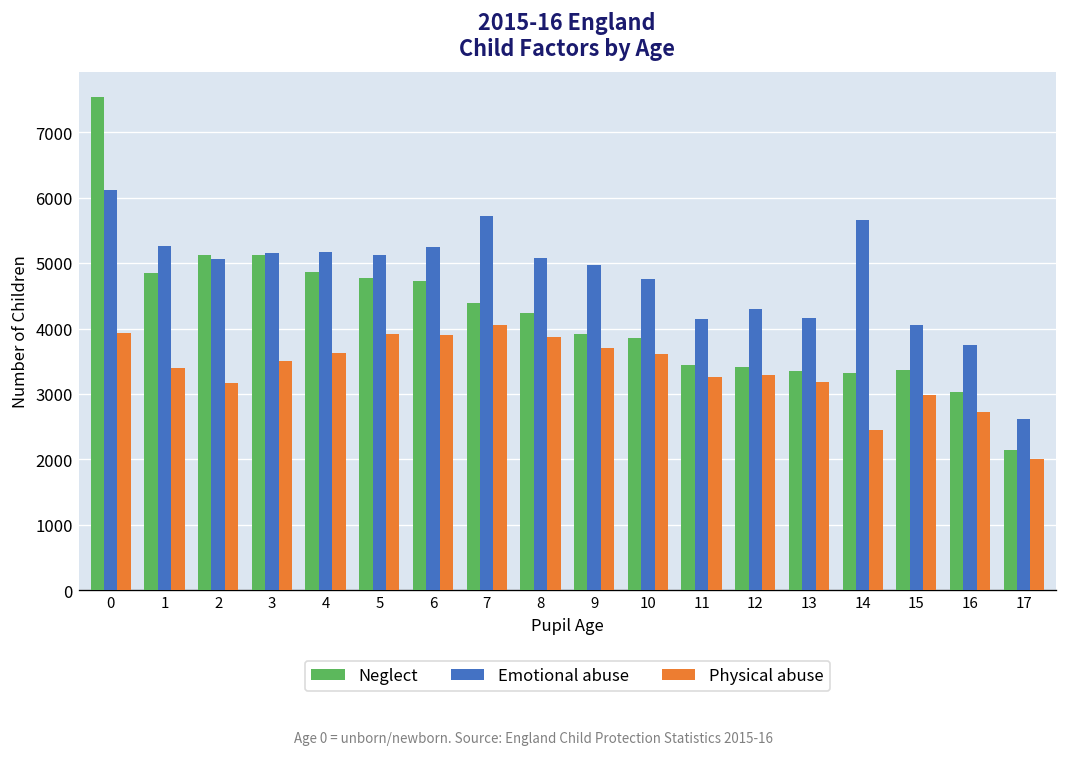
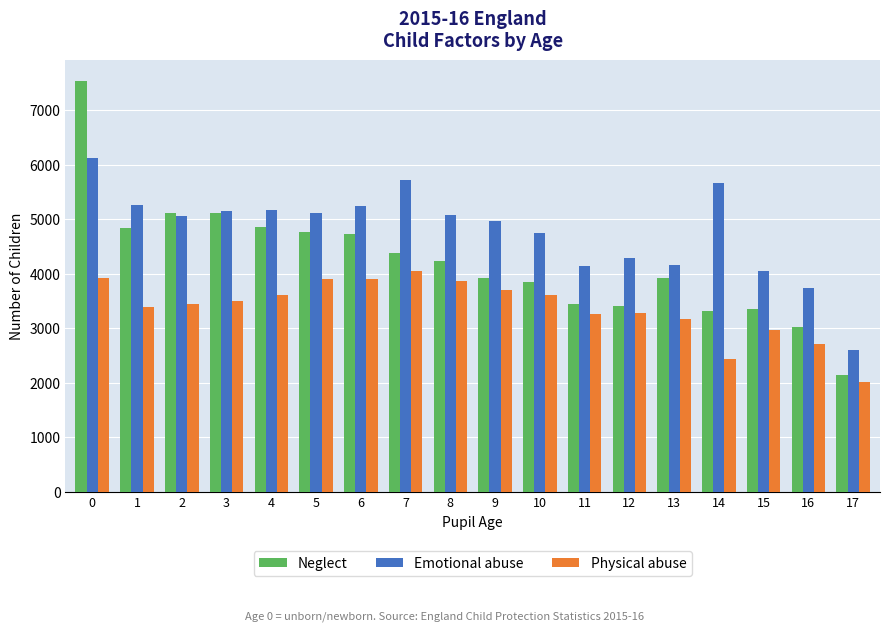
  {
    "Neglect": {
      "0": 7500,
      "1": 4800,
      "2": 5100,
      "3": 5100,
      "4": 4900,
      "5": 4800,
      "6": 4700,
      "7": 4400,
      "8": 4200,
      "9": 3900,
      "10": 3900,
      "11": 3400,
      "12": 3400,
-     "13": 3400,
+     "13": 3900,
      "14": 3300,
      "15": 3400,
      "16": 3000,
      "17": 2100
    },
    "Emotional abuse": {
      "0": 6100,
      "1": 5300,
      "2": 5100,
      "3": 5200,
      "4": 5200,
      "5": 5100,
      "6": 5200,
      "7": 5700,
      "8": 5100,
      "9": 5000,
      "10": 4800,
      "11": 4200,
      "12": 4300,
      "13": 4200,
      "14": 5700,
      "15": 4100,
      "16": 3800,
      "17": 2600
    },
    "Physical abuse": {
      "0": 3900,
      "1": 3400,
-     "2": 3200,
+     "2": 3500,
      "3": 3500,
      "4": 3600,
      "5": 3900,
      "6": 3900,
      "7": 4100,
      "8": 3900,
      "9": 3700,
      "10": 3600,
      "11": 3300,
      "12": 3300,
      "13": 3200,
      "14": 2400,
      "15": 3000,
      "16": 2700,
      "17": 2000
    }
  }
